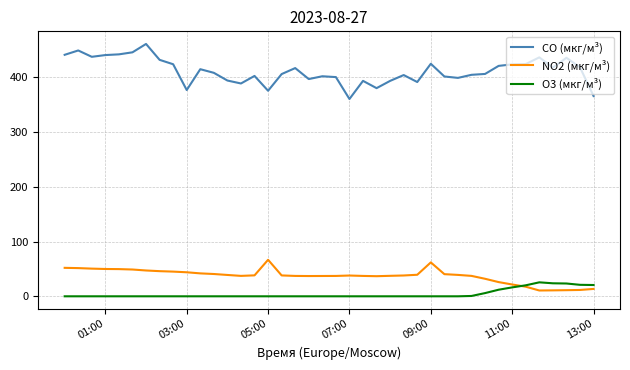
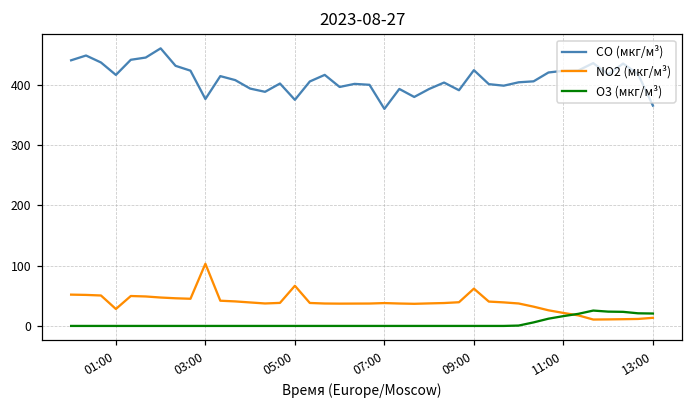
  {
    "CO (мкг/м³)": {
-     "01:00": 440,
+     "01:00": 420,
      "03:00": 380,
      "05:00": 380,
      "07:00": 360,
      "09:00": 420,
      "13:00": 370
    },
    "NO2 (мкг/м³)": {
-     "01:00": 50,
-     "03:00": 40,
+     "01:00": 30,
+     "03:00": 100,
      "05:00": 70,
      "07:00": 40,
      "09:00": 60,
      "11:00": 20,
      "13:00": 10
    },
    "O3 (мкг/м³)": {
      "01:00": 0,
      "03:00": 0,
      "05:00": 0,
      "07:00": 0,
      "09:00": 0,
      "11:00": 20,
      "13:00": 20
    }
  }
